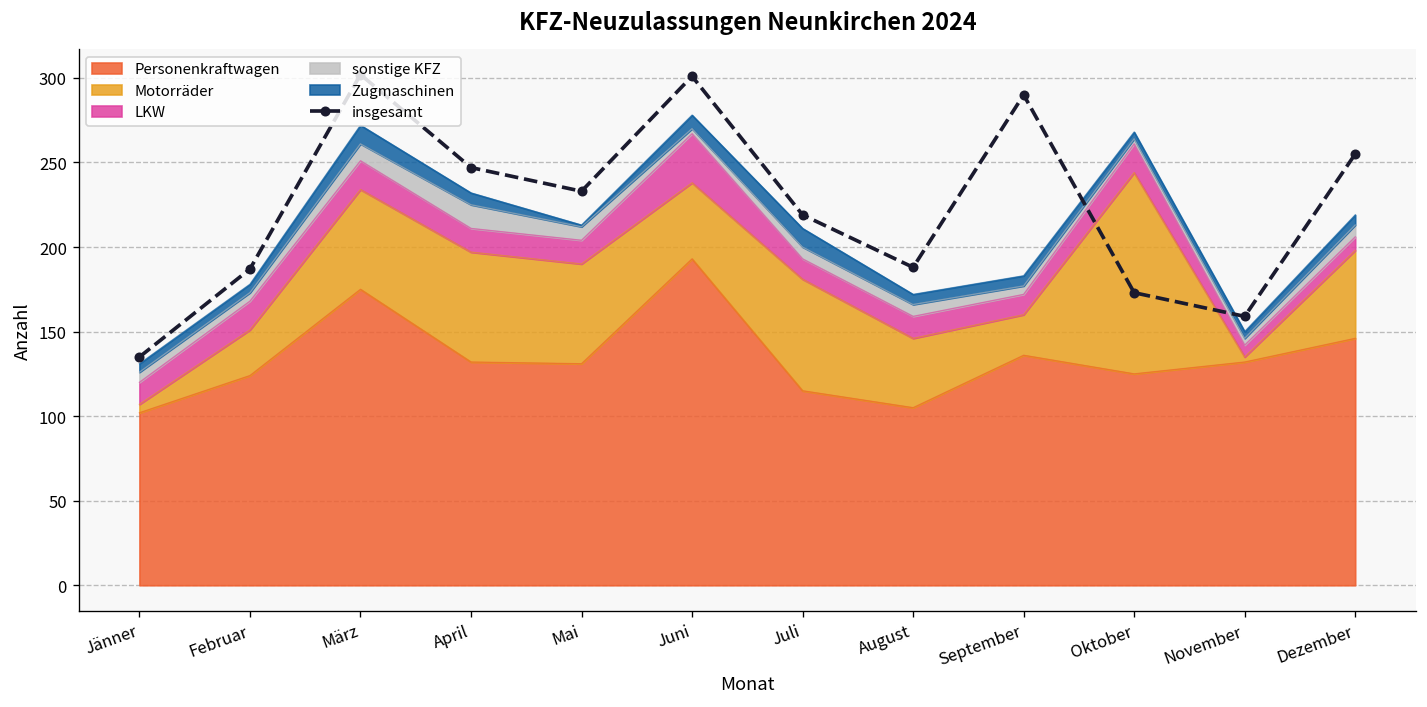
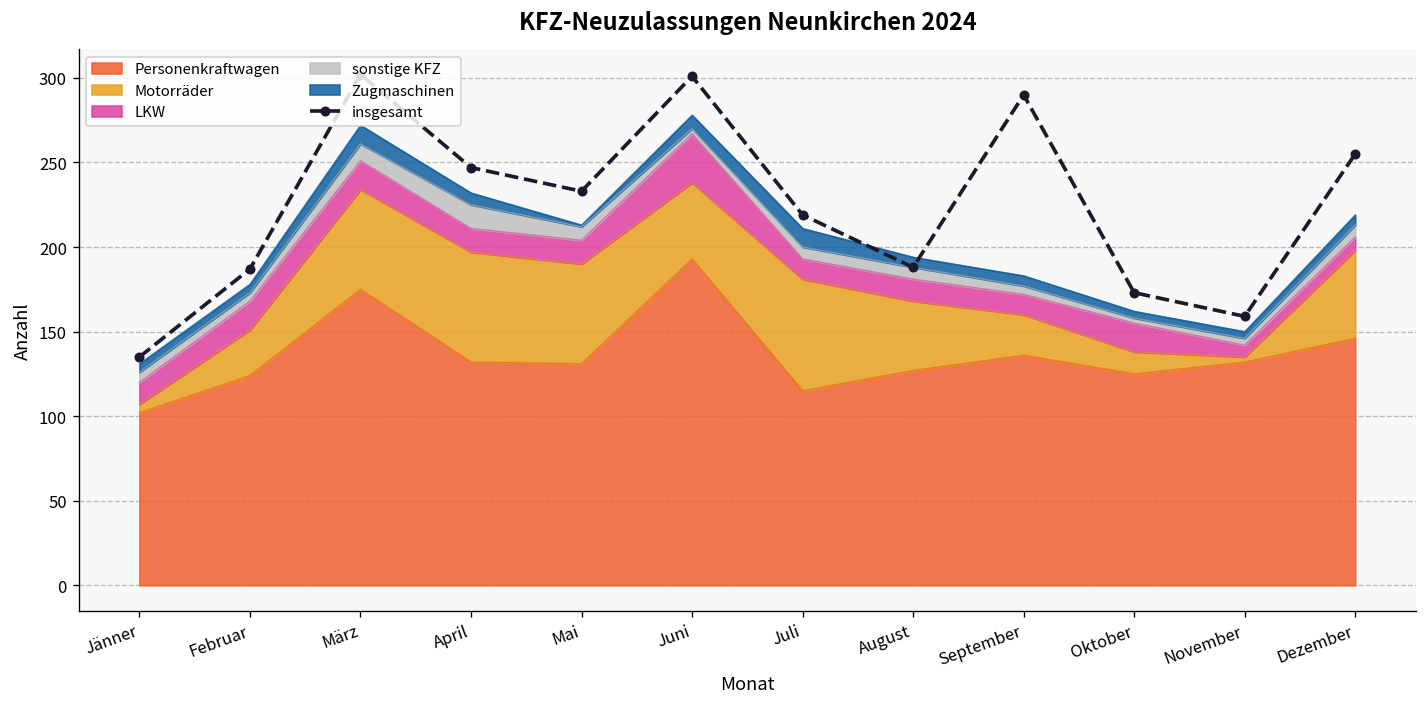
  {
    "Personenkraftwagen": {
      "Jänner": 102,
      "Februar": 124,
      "März": 175,
      "April": 132,
      "Mai": 131,
      "Juni": 193,
      "Juli": 115,
-     "August": 105,
+     "August": 127,
      "September": 136,
      "Oktober": 125,
      "November": 132,
      "Dezember": 146
    },
    "Motorräder": {
      "Jänner": 5,
      "Februar": 27,
      "März": 59,
      "April": 65,
      "Mai": 59,
      "Juni": 45,
      "Juli": 66,
      "August": 41,
      "September": 24,
-     "Oktober": 119,
+     "Oktober": 13,
      "November": 3,
      "Dezember": 52
    },
    "LKW": {
      "Jänner": 13,
      "Februar": 17,
      "März": 17,
      "April": 14,
      "Mai": 14,
      "Juni": 29,
      "Juli": 12,
      "August": 13,
      "September": 12,
      "Oktober": 17,
      "November": 7,
      "Dezember": 8
    },
    "sonstige KFZ": {
      "Jänner": 6,
      "Februar": 5,
      "März": 10,
      "April": 14,
      "Juni": 3,
      "Juli": 7,
      "September": 5,
      "Oktober": 3,
      "November": 4,
      "Dezember": 7
    },
    "Zugmaschinen": {
      "Jänner": 5,
      "Februar": 5,
      "April": 7,
      "Juni": 8,
      "Juli": 11,
      "August": 6,
      "September": 6,
      "Oktober": 4,
      "November": 4,
      "Dezember": 6
    },
    "insgesamt": {
      "Jänner": 135,
      "Februar": 187,
      "April": 247,
      "Mai": 233,
      "Juni": 301,
      "Juli": 219,
      "September": 290,
      "Oktober": 173,
      "November": 159,
      "Dezember": 255
    }
  }
